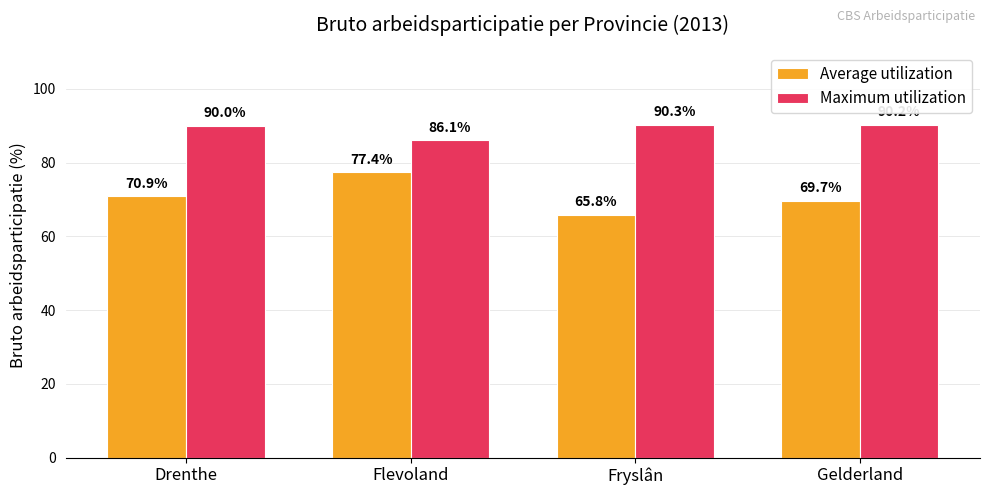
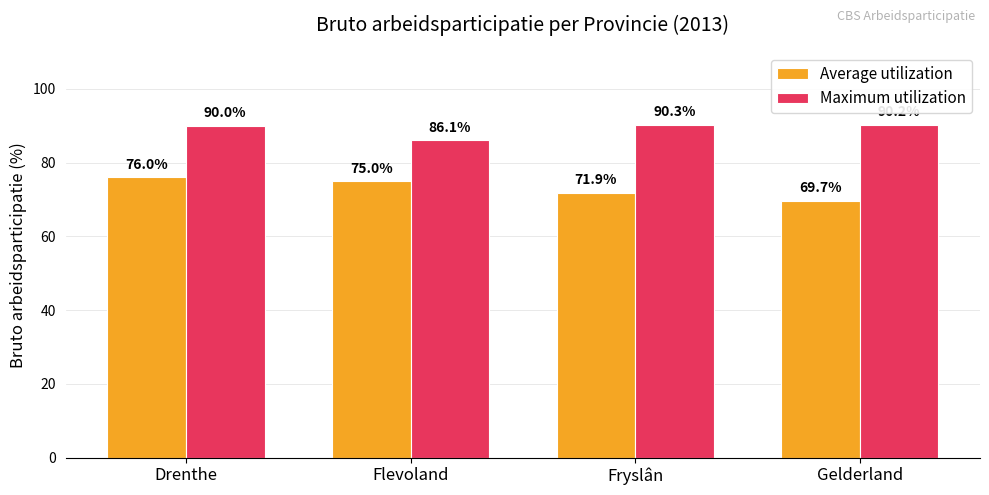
  {
    "Average utilization": {
-     "Drenthe": "70.9%",
-     "Flevoland": "77.4%",
-     "Fryslân": "65.8%",
+     "Drenthe": "76.0%",
+     "Flevoland": "75.0%",
+     "Fryslân": "71.9%",
      "Gelderland": "69.7%"
    },
    "Maximum utilization": {
      "Drenthe": "90.0%",
      "Flevoland": "86.1%",
      "Fryslân": "90.3%"
    }
  }
